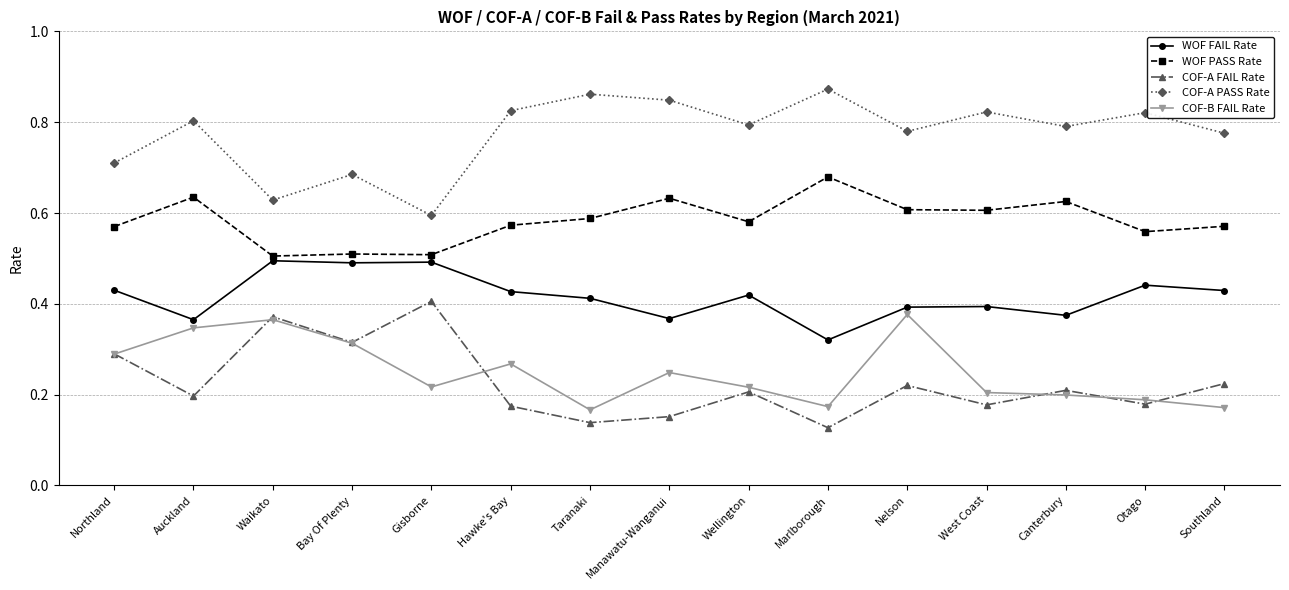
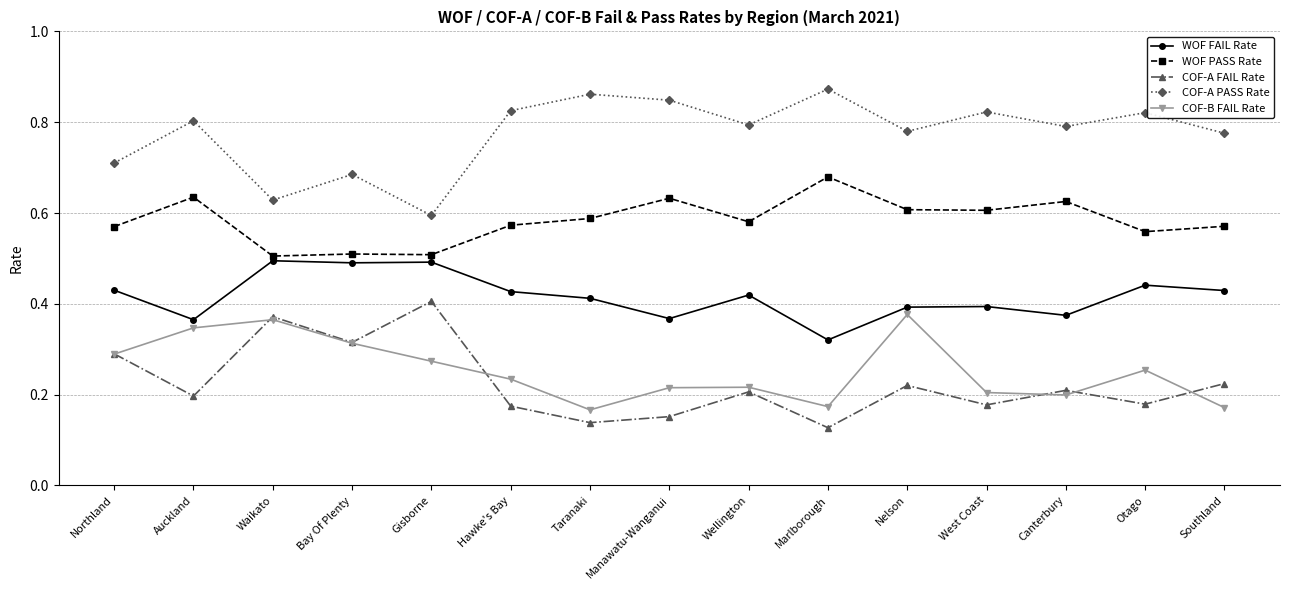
  {
    "COF-B FAIL Rate": {
      "Auckland": 0.35,
      "Waikato": 0.37,
-     "Gisborne": 0.22,
-     "Hawke's Bay": 0.27,
+     "Gisborne": 0.27,
+     "Hawke's Bay": 0.23,
      "Taranaki": 0.17,
-     "Manawatu-Wanganui": 0.25,
+     "Manawatu-Wanganui": 0.22,
      "Wellington": 0.22,
      "Marlborough": 0.17,
      "Nelson": 0.38,
      "West Coast": 0.20,
      "Canterbury": 0.20,
-     "Otago": 0.19,
+     "Otago": 0.25,
      "Southland": 0.17
    }
  }
